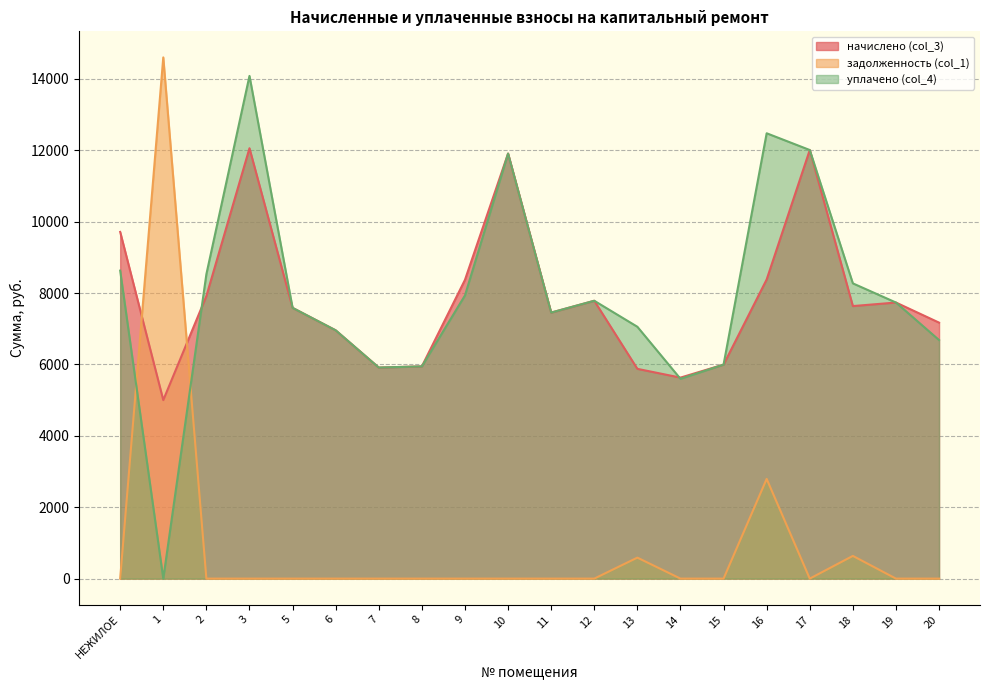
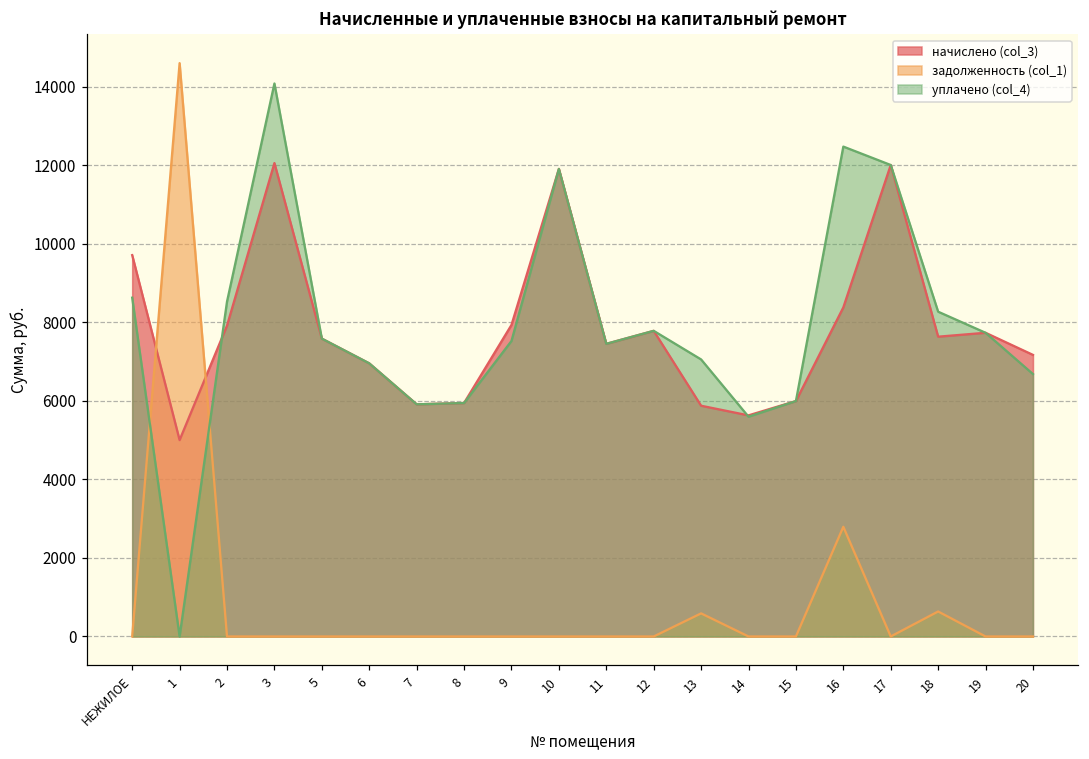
  {
    "начислено (col_3)": {
      "НЕЖИЛОЕ": 9700,
      "1": 5000,
      "2": 7900,
      "3": 12100,
-     "9": 8400,
+     "9": 7900,
      "13": 5900,
      "16": 8400,
      "18": 7600,
      "20": 7200
    },
    "задолженность (col_1)": {
      "НЕЖИЛОЕ": 0,
      "1": 14600,
      "2": 0,
      "3": 0,
      "5": 0,
      "6": 0,
      "7": 0,
      "8": 0,
      "9": 0,
      "10": 0,
      "11": 0,
      "12": 0,
      "13": 600,
      "14": 0,
      "15": 0,
      "16": 2800,
      "17": 0,
      "18": 600,
      "19": 0,
      "20": 0
    },
    "уплачено (col_4)": {
      "НЕЖИЛОЕ": 8600,
      "1": 0,
      "2": 8500,
      "3": 14100,
-     "9": 7900,
+     "9": 7500,
      "13": 7100,
      "16": 12500,
      "18": 8300,
      "20": 6700
    }
  }
